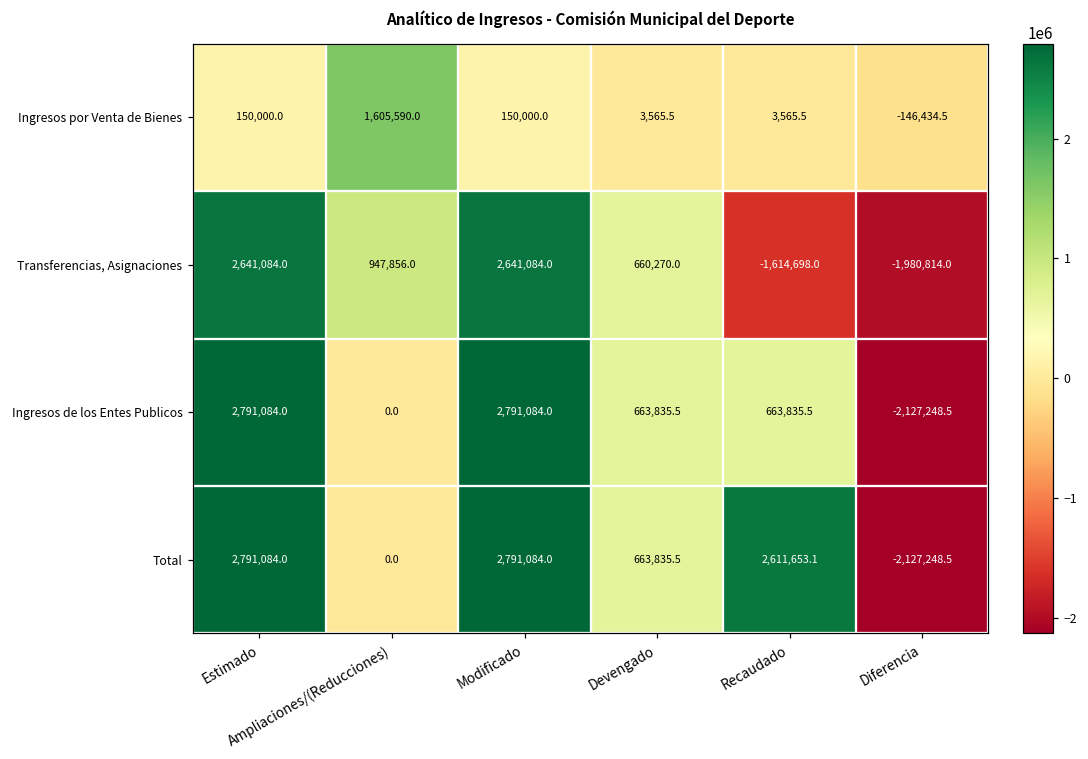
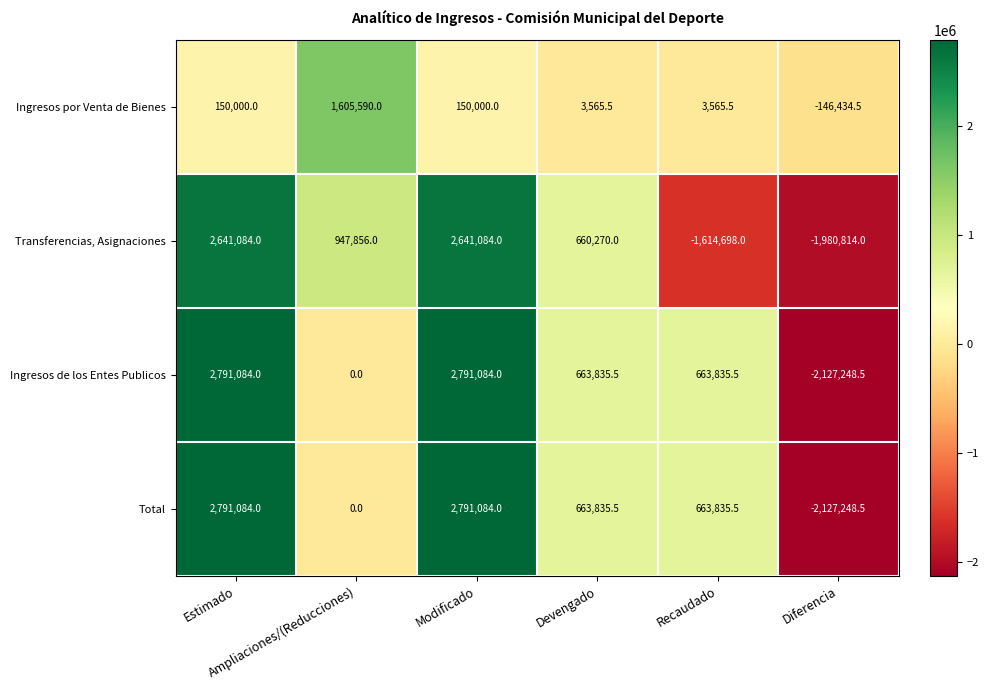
  {
    "Ingresos por Venta de Bienes": {
      "Estimado": "150,000.0",
      "Ampliaciones/(Reducciones)": "1,605,590.0",
      "Modificado": "150,000.0",
      "Devengado": "3,565.5",
      "Recaudado": "3,565.5",
      "Diferencia": "-146,434.5"
    },
    "Transferencias, Asignaciones": {
      "Estimado": "2,641,084.0",
      "Ampliaciones/(Reducciones)": "947,856.0",
      "Modificado": "2,641,084.0",
      "Devengado": "660,270.0",
      "Recaudado": "-1,614,698.0",
      "Diferencia": "-1,980,814.0"
    },
    "Ingresos de los Entes Publicos": {
      "Estimado": "2,791,084.0",
      "Ampliaciones/(Reducciones)": "0.0",
      "Modificado": "2,791,084.0",
      "Devengado": "663,835.5",
      "Recaudado": "663,835.5",
      "Diferencia": "-2,127,248.5"
    },
    "Total": {
      "Estimado": "2,791,084.0",
      "Ampliaciones/(Reducciones)": "0.0",
      "Modificado": "2,791,084.0",
      "Devengado": "663,835.5",
-     "Recaudado": "2,611,653.1",
+     "Recaudado": "663,835.5",
      "Diferencia": "-2,127,248.5"
    }
  }
